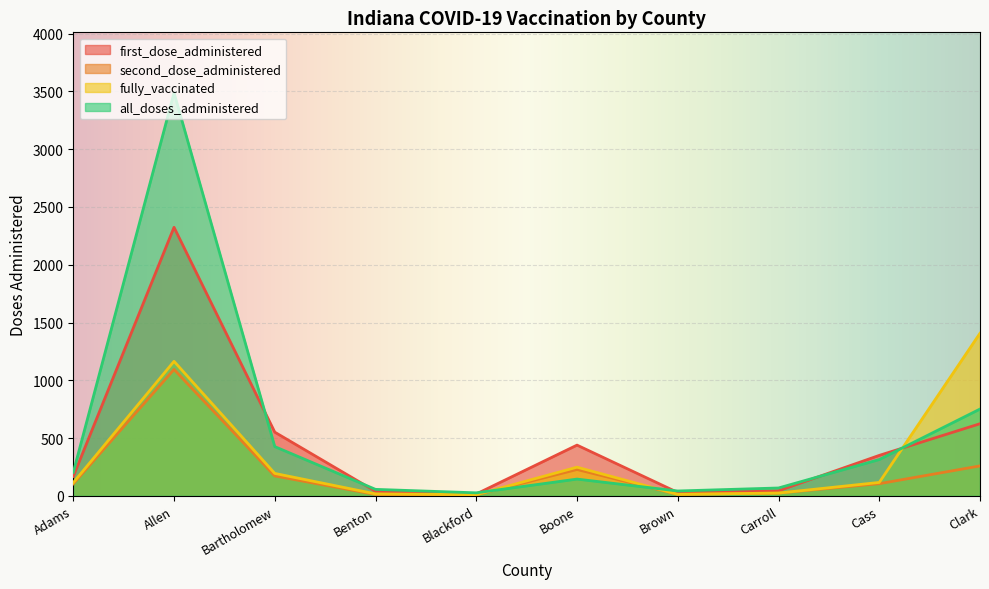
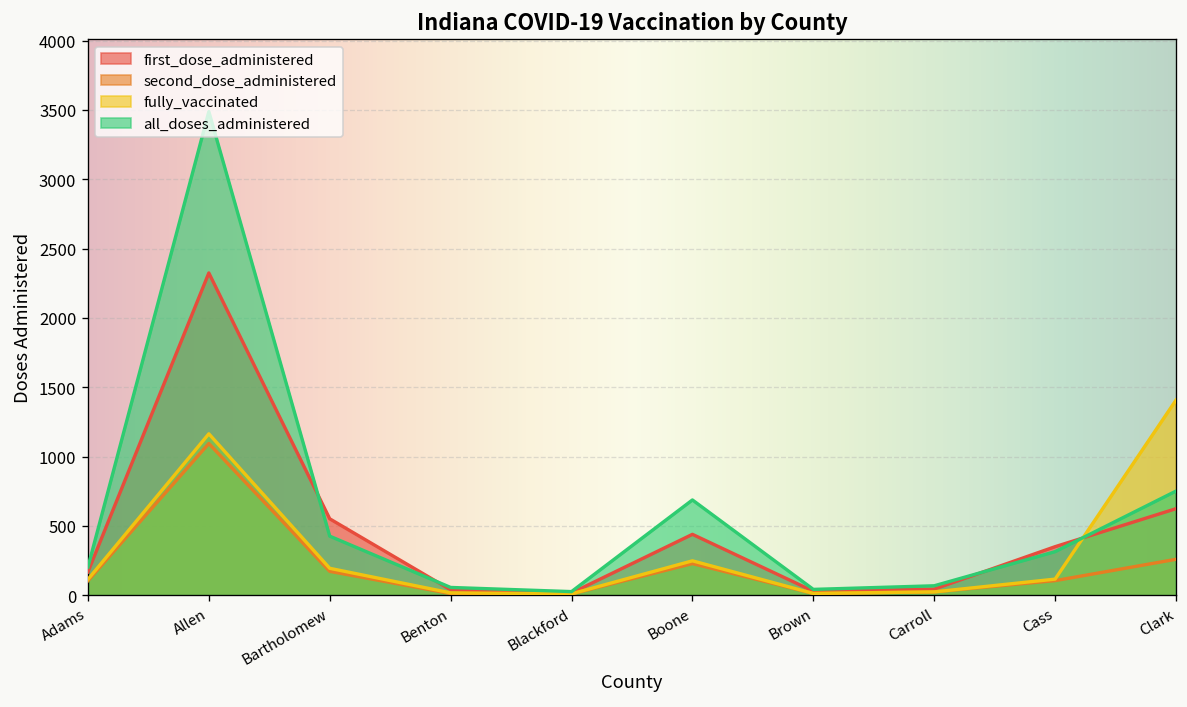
  {
    "fully_vaccinated": {
      "Allen": 1160,
      "Bartholomew": 190,
      "Clark": 1410
    },
    "all_doses_administered": {
      "Adams": 200,
      "Bartholomew": 430,
-     "Boone": 150,
+     "Boone": 690,
      "Carroll": 70,
      "Cass": 310,
      "Clark": 750
    }
  }
